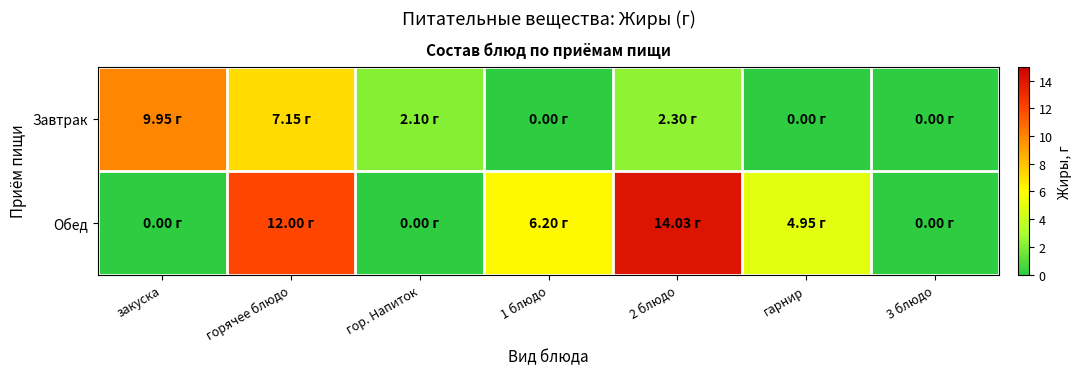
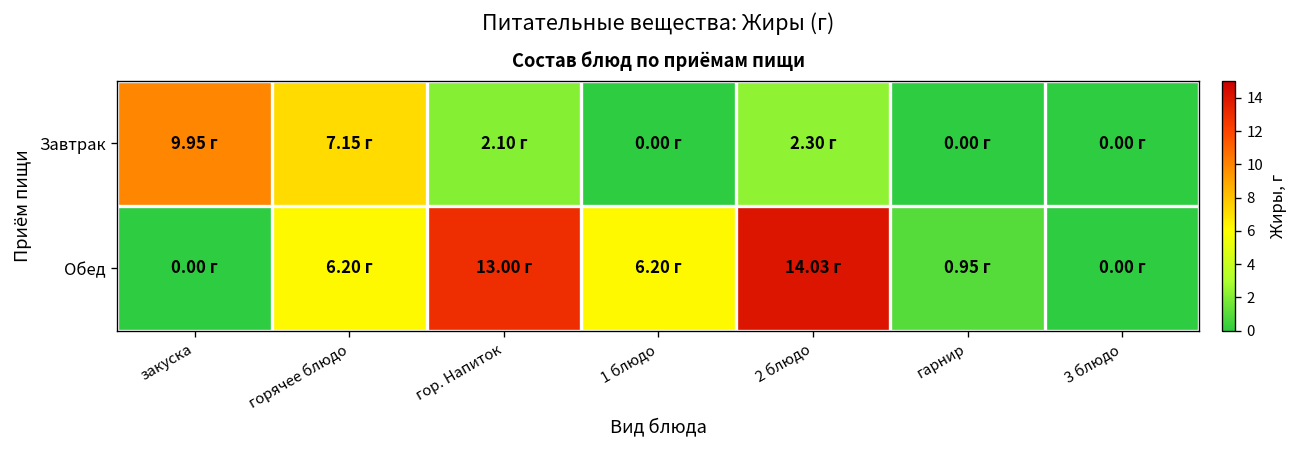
  {
    "Завтрак": {
      "закуска": 9.95,
      "горячее блюдо": 7.15,
      "гор. Напиток": 2.10,
      "1 блюдо": 0.00,
      "2 блюдо": 2.30,
      "гарнир": 0.00,
      "3 блюдо": 0.00
    },
    "Обед": {
      "закуска": 0.00,
-     "горячее блюдо": 12.00,
-     "гор. Напиток": 0.00,
+     "горячее блюдо": 6.20,
+     "гор. Напиток": 13.00,
      "1 блюдо": 6.20,
      "2 блюдо": 14.03,
-     "гарнир": 4.95,
+     "гарнир": 0.95,
      "3 блюдо": 0.00
    }
  }
